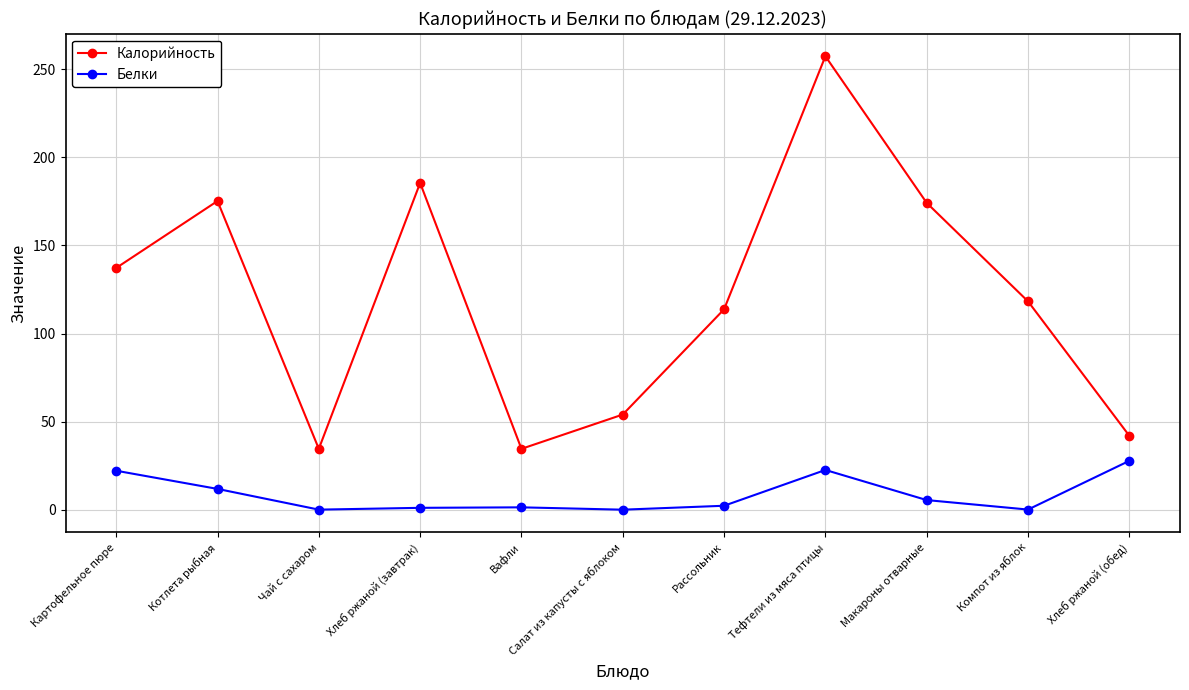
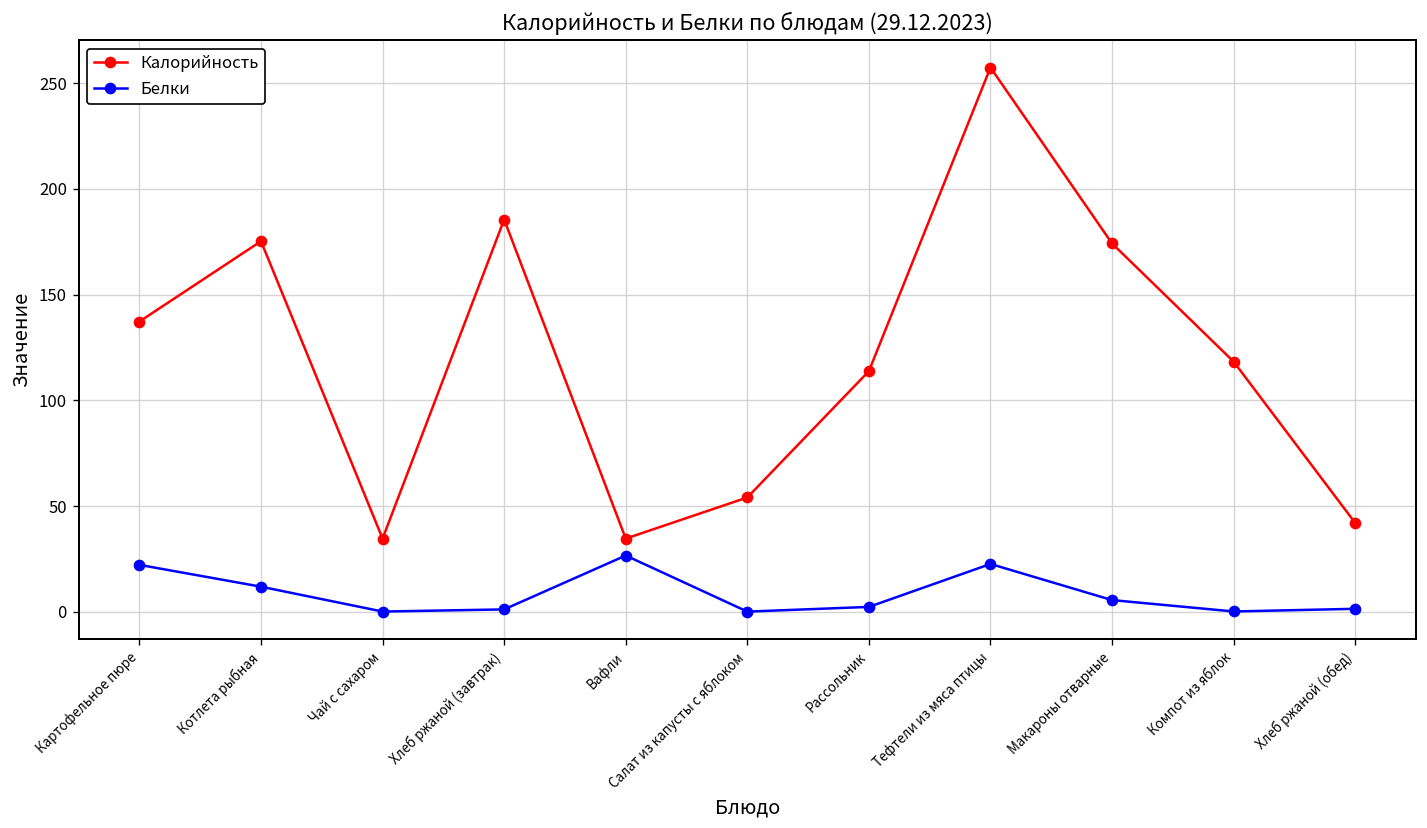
  {
    "Калорийность": {
      "Картофельное пюре": 137,
      "Котлета рыбная": 175,
      "Чай с сахаром": 35,
      "Хлеб ржаной (завтрак)": 186,
      "Вафли": 35,
      "Салат из капусты с яблоком": 54,
      "Рассольник": 114,
      "Тефтели из мяса птицы": 257,
      "Макароны отварные": 174,
      "Компот из яблок": 118,
      "Хлеб ржаной (обед)": 42
    },
    "Белки": {
      "Картофельное пюре": 22,
      "Котлета рыбная": 12,
      "Чай с сахаром": 0,
      "Хлеб ржаной (завтрак)": 1,
-     "Вафли": 1,
+     "Вафли": 27,
      "Салат из капусты с яблоком": 0,
      "Рассольник": 2,
      "Тефтели из мяса птицы": 23,
      "Макароны отварные": 6,
      "Компот из яблок": 0,
-     "Хлеб ржаной (обед)": 28
+     "Хлеб ржаной (обед)": 1
    }
  }
